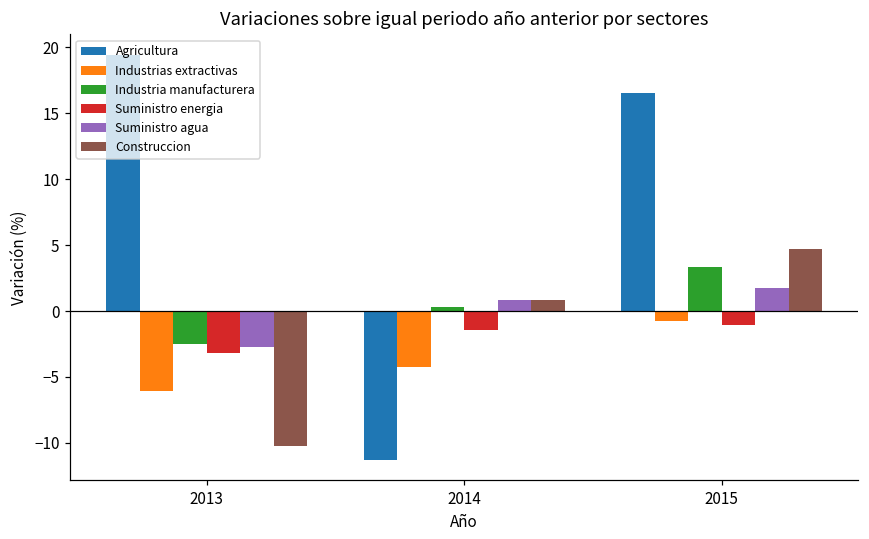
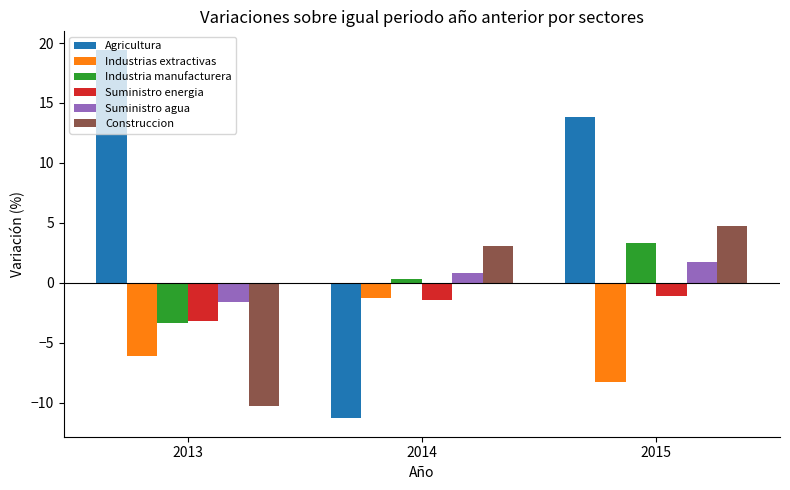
  {
    "Agricultura": {
      "2014": -11.3,
-     "2015": 16.6
+     "2015": 13.8
    },
    "Industrias extractivas": {
      "2013": -6.1,
-     "2014": -4.2,
-     "2015": -0.8
+     "2014": -1.3,
+     "2015": -8.3
    },
    "Industria manufacturera": {
-     "2013": -2.5,
+     "2013": -3.4,
      "2014": 0.3,
      "2015": 3.3
    },
    "Suministro energia": {
      "2013": -3.2,
      "2014": -1.4,
      "2015": -1.1
    },
    "Suministro agua": {
-     "2013": -2.8,
+     "2013": -1.6,
      "2014": 0.8,
      "2015": 1.8
    },
    "Construccion": {
      "2013": -10.3,
-     "2014": 0.9,
+     "2014": 3.1,
      "2015": 4.7
    }
  }
